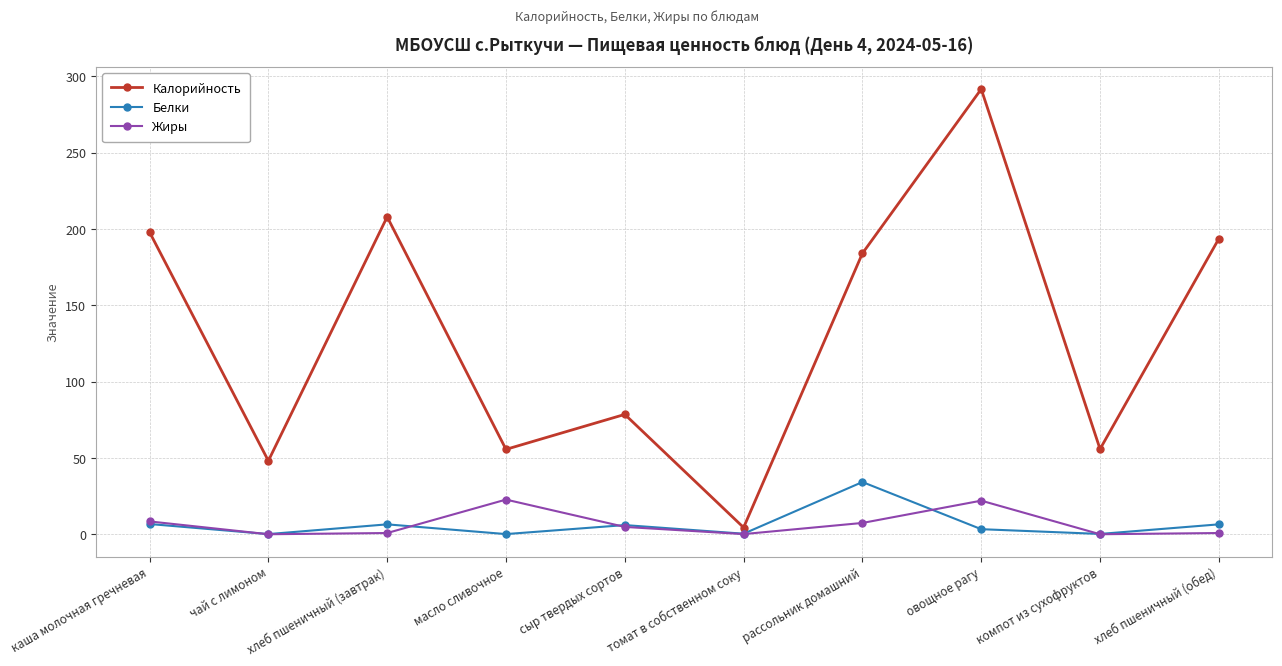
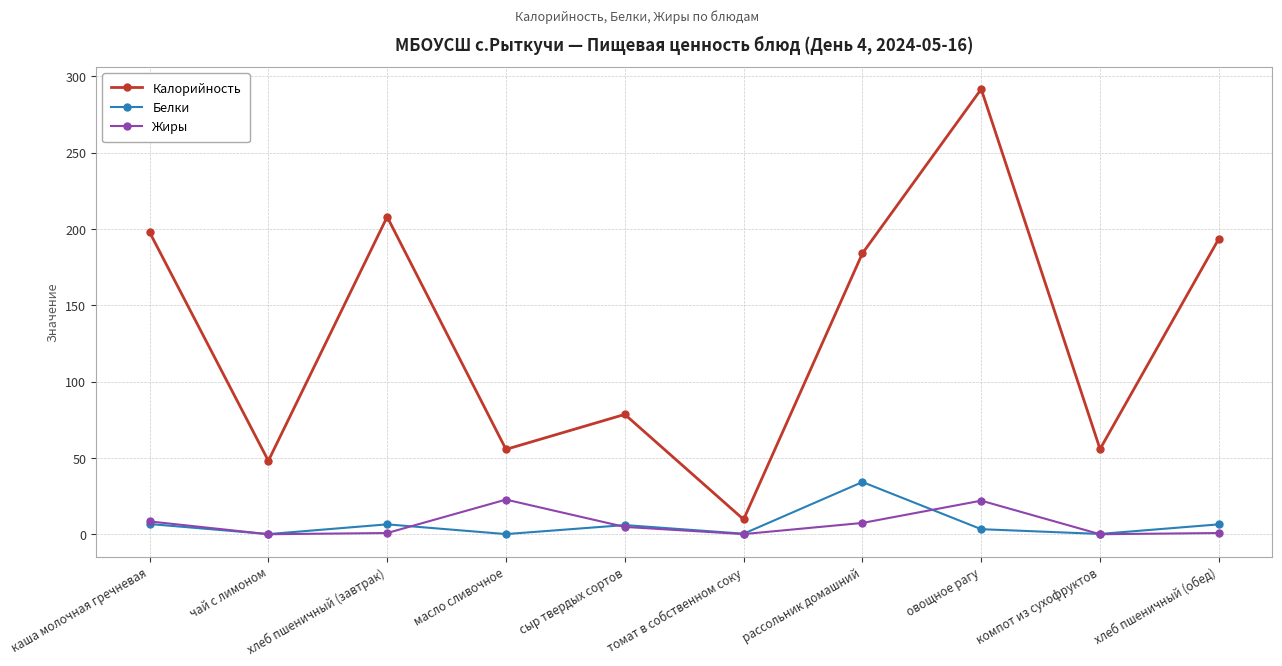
  {
    "Калорийность": {
      "каша молочная гречневая": 198,
      "чай с лимоном": 48,
      "хлеб пшеничный (завтрак)": 208,
      "масло сливочное": 56,
      "сыр твердых сортов": 79,
-     "томат в собственном соку": 4,
+     "томат в собственном соку": 10,
      "рассольник домашний": 184,
      "овощное рагу": 292,
      "компот из сухофруктов": 56,
      "хлеб пшеничный (обед)": 194
    },
    "Белки": {
      "каша молочная гречневая": 7,
      "хлеб пшеничный (завтрак)": 6,
      "масло сливочное": 0,
      "рассольник домашний": 34,
      "овощное рагу": 3,
      "хлеб пшеничный (обед)": 6
    },
    "Жиры": {
      "каша молочная гречневая": 8,
      "хлеб пшеничный (завтрак)": 1,
      "масло сливочное": 23,
      "рассольник домашний": 7,
      "овощное рагу": 22,
      "хлеб пшеничный (обед)": 1
    }
  }
